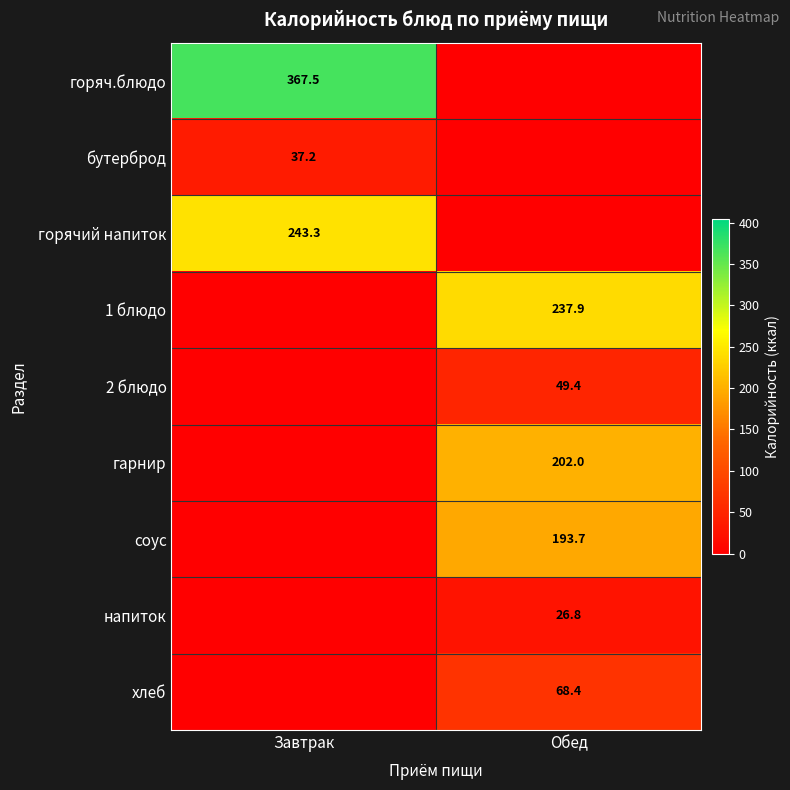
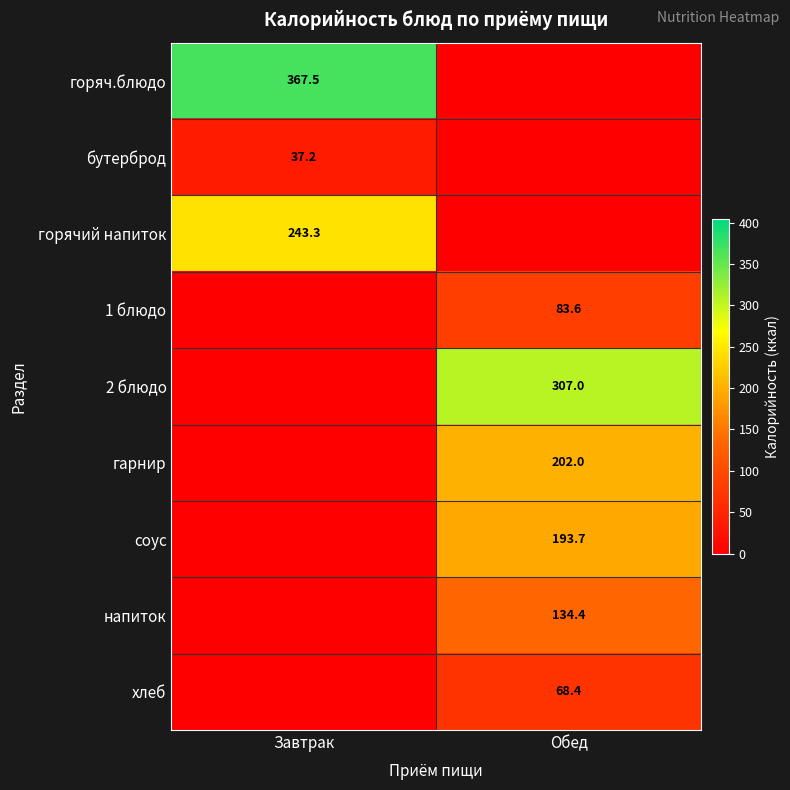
  {
    "горяч.блюдо": {
      "Завтрак": 367.5
    },
    "бутерброд": {
      "Завтрак": 37.2
    },
    "горячий напиток": {
      "Завтрак": 243.3
    },
    "1 блюдо": {
-     "Обед": 237.9
+     "Обед": 83.6
    },
    "2 блюдо": {
-     "Обед": 49.4
+     "Обед": 307.0
    },
    "гарнир": {
      "Обед": 202.0
    },
    "соус": {
      "Обед": 193.7
    },
    "напиток": {
-     "Обед": 26.8
+     "Обед": 134.4
    },
    "хлеб": {
      "Обед": 68.4
    }
  }
